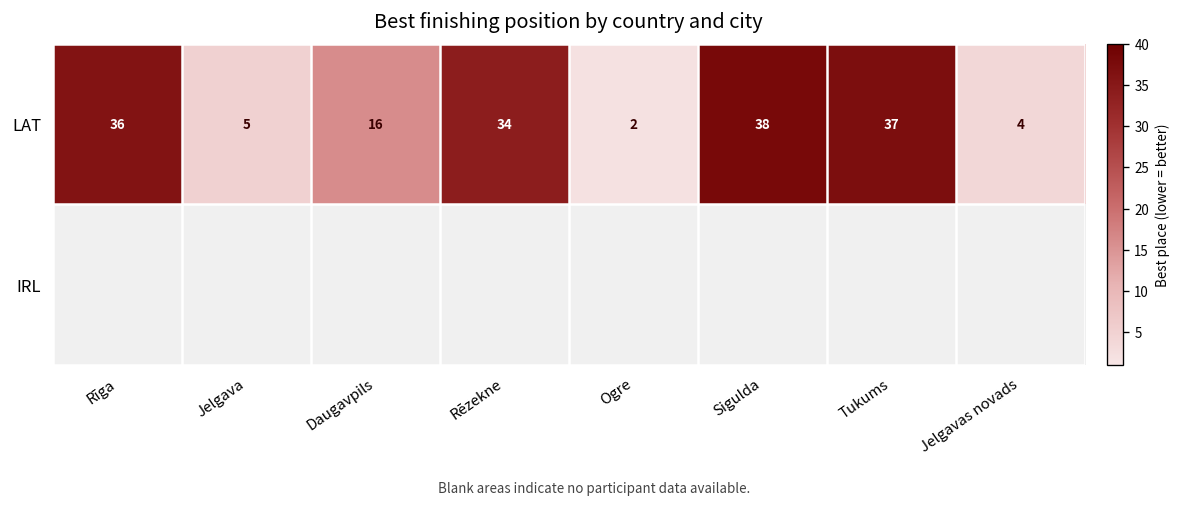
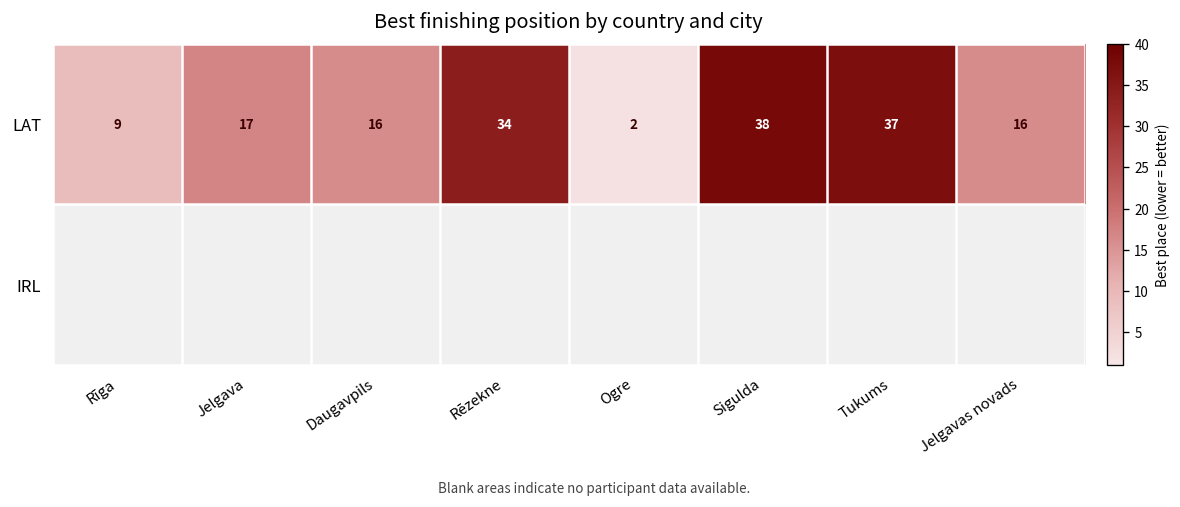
  {
    "LAT": {
-     "Rīga": 36,
-     "Jelgava": 5,
+     "Rīga": 9,
+     "Jelgava": 17,
      "Daugavpils": 16,
      "Rēzekne": 34,
      "Ogre": 2,
      "Sigulda": 38,
      "Tukums": 37,
-     "Jelgavas novads": 4
+     "Jelgavas novads": 16
    }
  }
